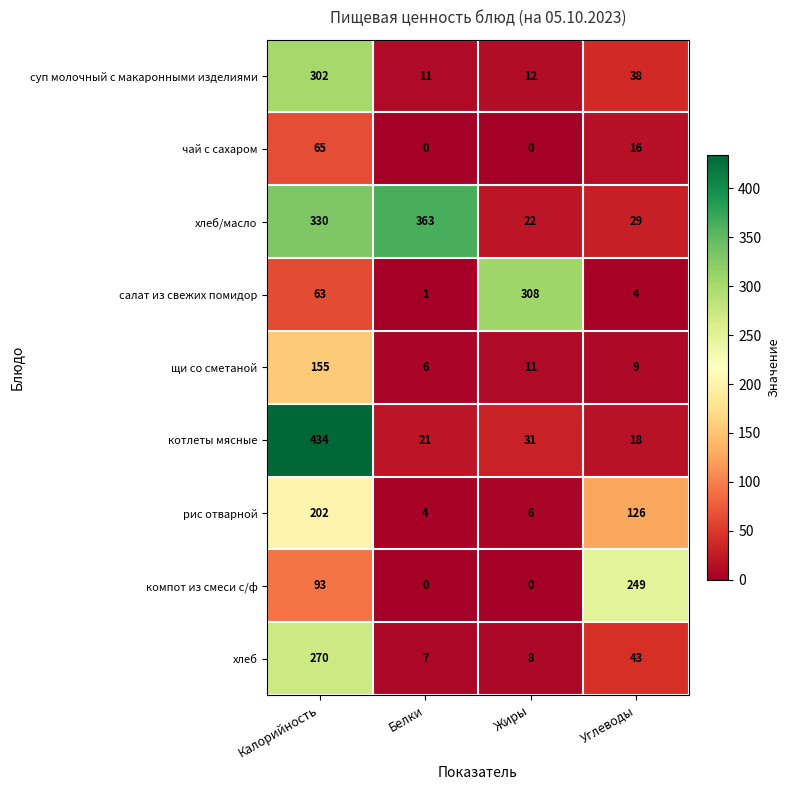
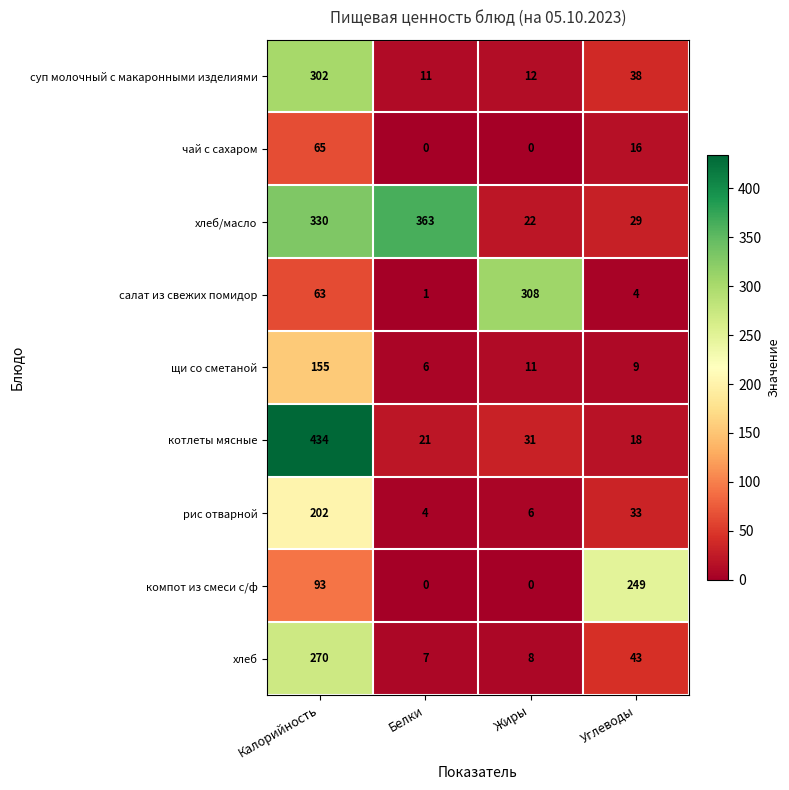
  {
    "суп молочный с макаронными изделиями": {
      "Калорийность": 302,
      "Белки": 11,
      "Жиры": 12,
      "Углеводы": 38
    },
    "чай с сахаром": {
      "Калорийность": 65,
      "Белки": 0,
      "Жиры": 0,
      "Углеводы": 16
    },
    "хлеб/масло": {
      "Калорийность": 330,
      "Белки": 363,
      "Жиры": 22,
      "Углеводы": 29
    },
    "салат из свежих помидор": {
      "Калорийность": 63,
      "Белки": 1,
      "Жиры": 308,
      "Углеводы": 4
    },
    "щи со сметаной": {
      "Калорийность": 155,
      "Белки": 6,
      "Жиры": 11,
      "Углеводы": 9
    },
    "котлеты мясные": {
      "Калорийность": 434,
      "Белки": 21,
      "Жиры": 31,
      "Углеводы": 18
    },
    "рис отварной": {
      "Калорийность": 202,
      "Белки": 4,
      "Жиры": 6,
-     "Углеводы": 126
+     "Углеводы": 33
    },
    "компот из смеси с/ф": {
      "Калорийность": 93,
      "Белки": 0,
      "Жиры": 0,
      "Углеводы": 249
    },
    "хлеб": {
      "Калорийность": 270,
      "Белки": 7,
      "Жиры": 8,
      "Углеводы": 43
    }
  }
